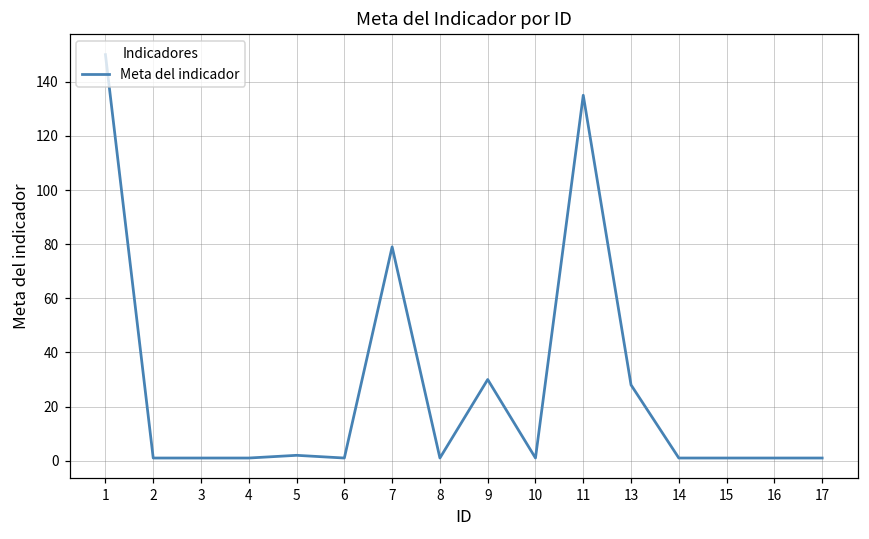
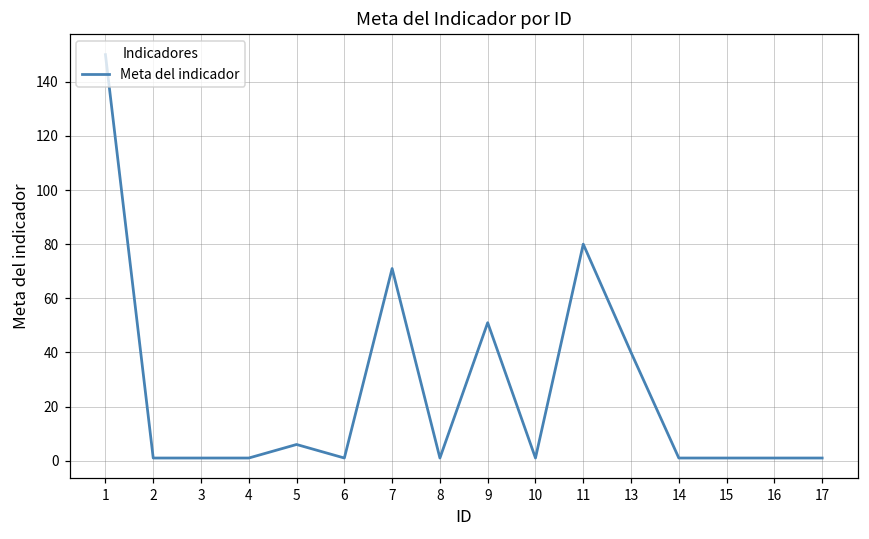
  {
    "2": 1,
    "3": 1,
    "4": 1,
-   "5": 2,
+   "5": 6,
    "6": 1,
-   "7": 79,
+   "7": 71,
    "8": 1,
-   "9": 30,
+   "9": 51,
    "10": 1,
-   "11": 135,
-   "13": 28,
+   "11": 80,
+   "13": 40,
    "14": 1,
    "15": 1,
    "16": 1,
    "17": 1
  }
